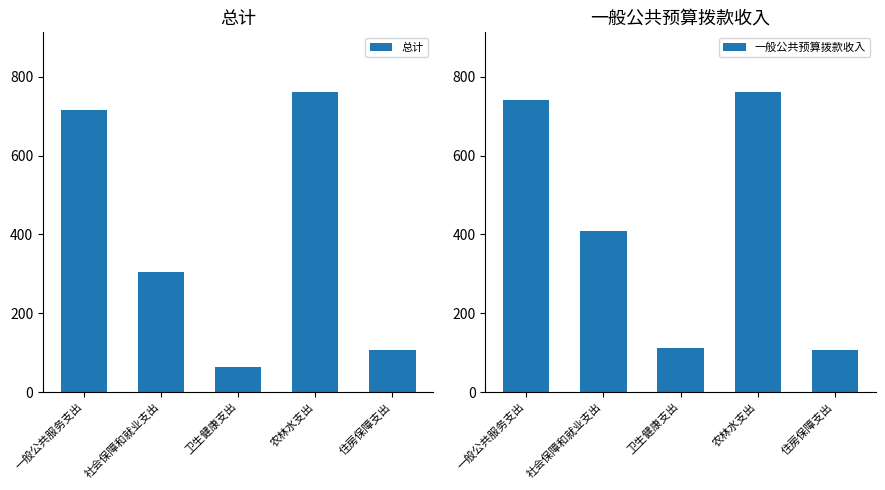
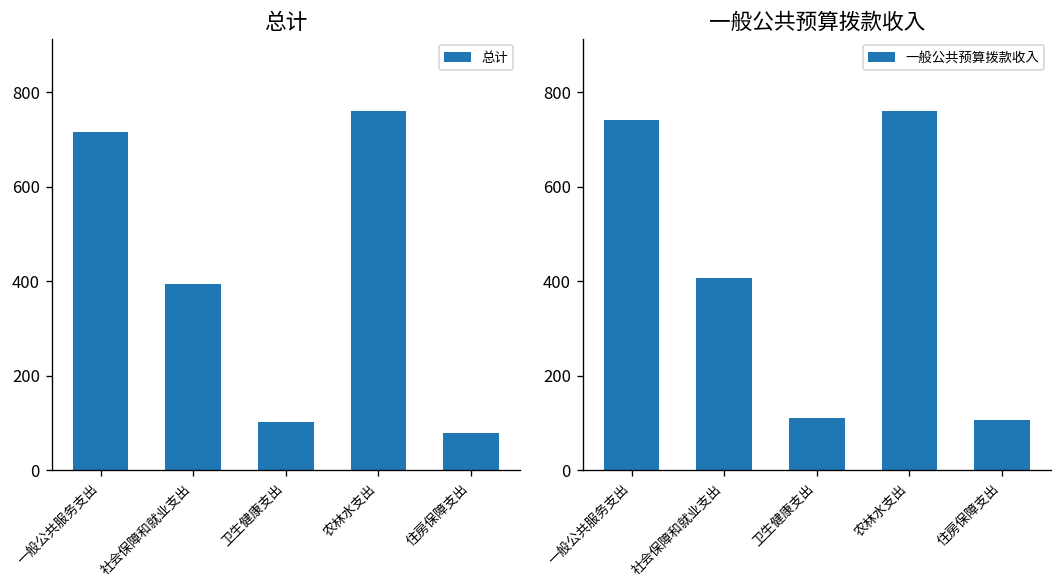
  {
    "总计": {
      "一般公共服务支出": 720,
-     "社会保障和就业支出": 310,
-     "卫生健康支出": 60,
+     "社会保障和就业支出": 390,
+     "卫生健康支出": 100,
      "农林水支出": 760,
-     "住房保障支出": 110
+     "住房保障支出": 80
    },
    "一般公共预算拨款收入": {
      "一般公共服务支出": 740,
      "社会保障和就业支出": 410,
      "卫生健康支出": 110,
      "农林水支出": 760,
      "住房保障支出": 110
    }
  }
